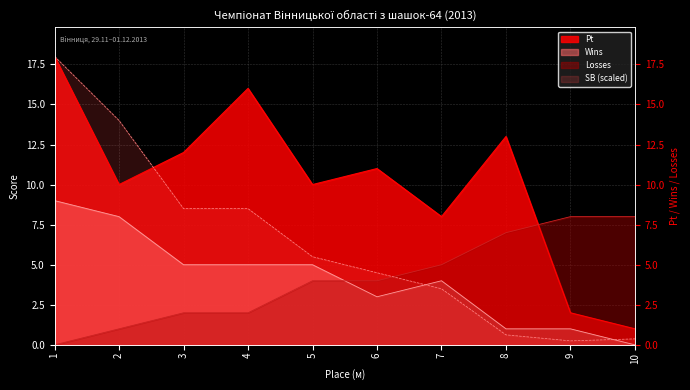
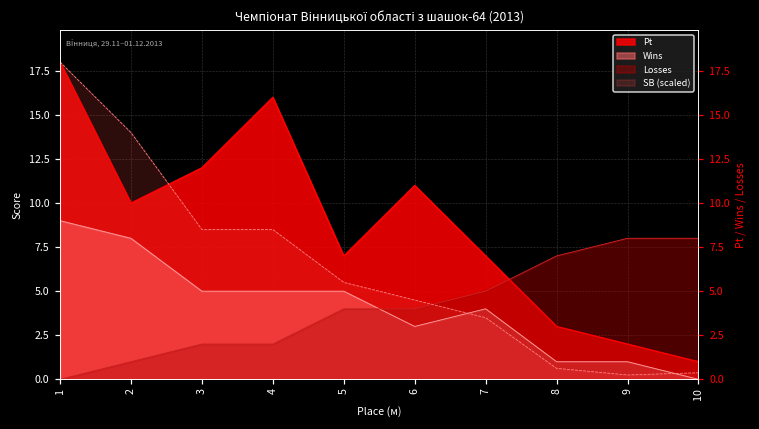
  {
    "Pt": {
      "2": 10,
      "3": 12,
      "4": 16,
-     "5": 10,
+     "5": 7,
      "6": 11,
-     "7": 8,
-     "8": 13,
+     "7": 7,
+     "8": 3,
      "9": 2,
      "10": 1
    }
  }
